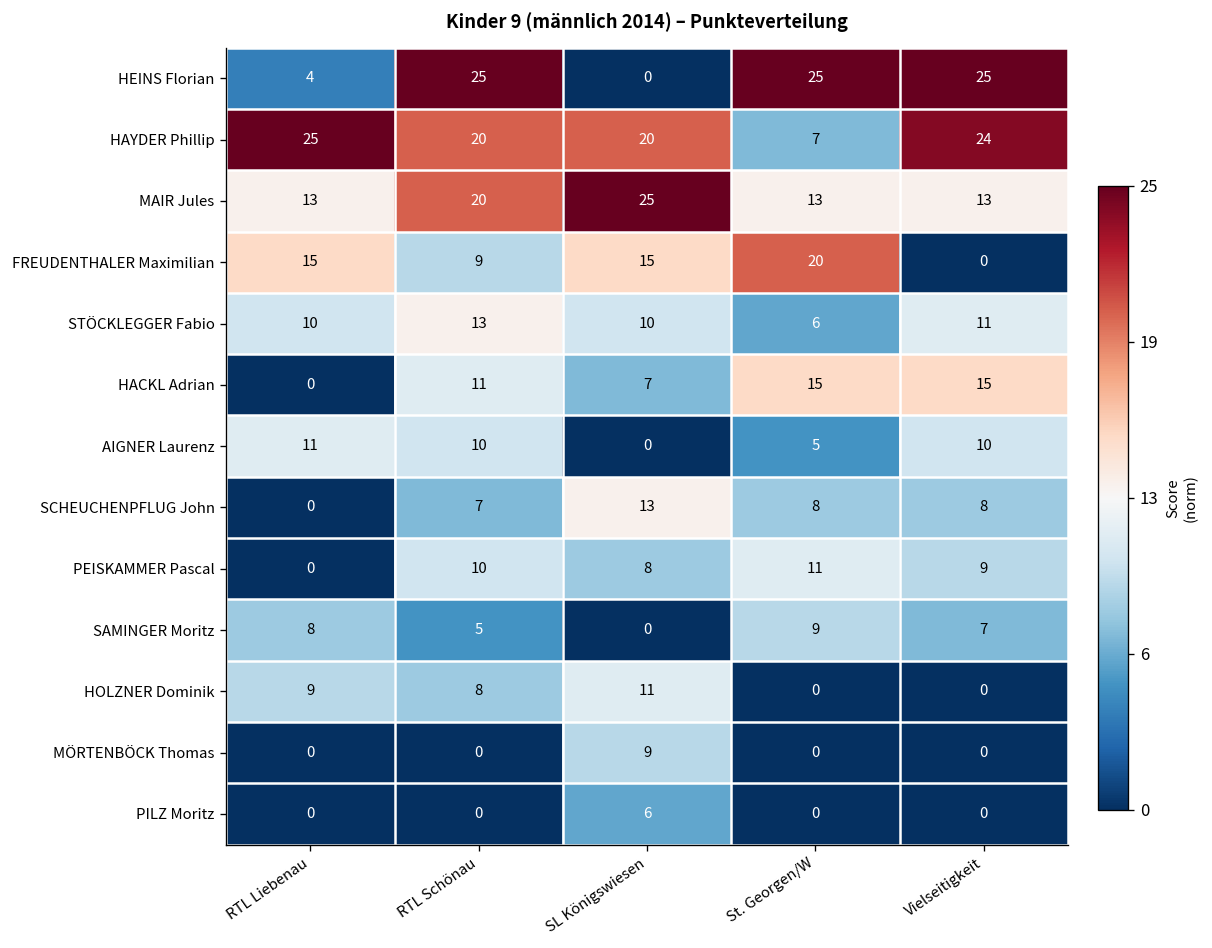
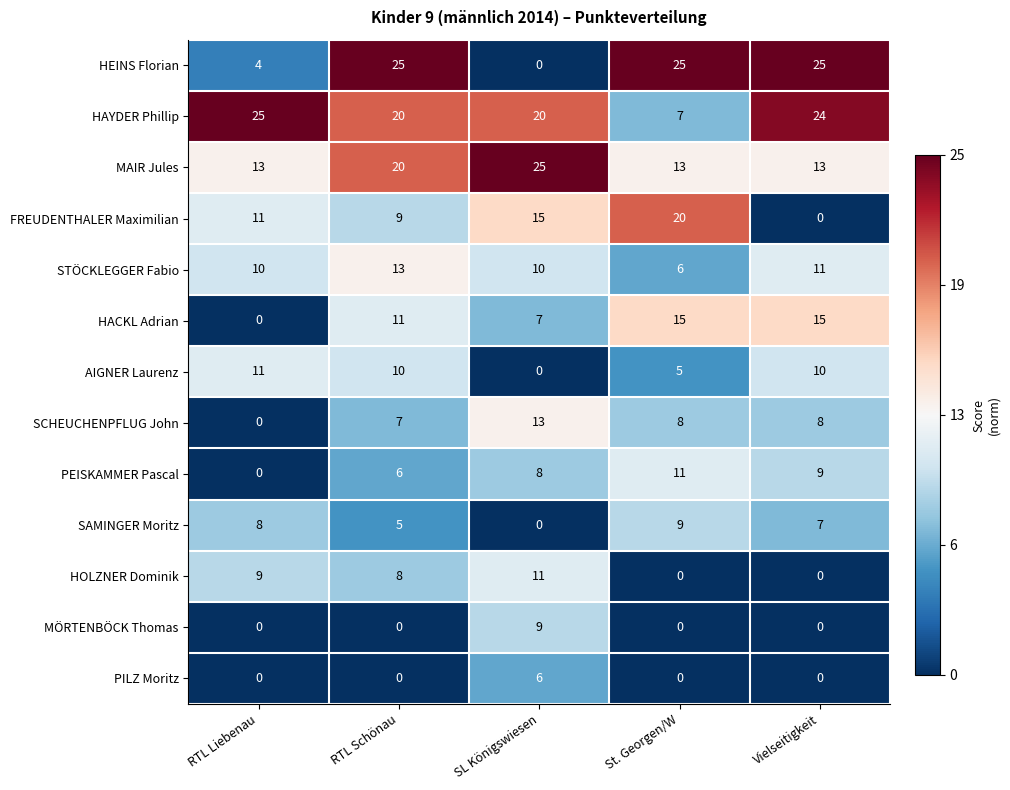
  {
    "HEINS Florian": {
      "RTL Liebenau": 4,
      "RTL Schönau": 25,
      "SL Königswiesen": 0,
      "St. Georgen/W": 25,
      "Vielseitigkeit": 25
    },
    "HAYDER Phillip": {
      "RTL Liebenau": 25,
      "RTL Schönau": 20,
      "SL Königswiesen": 20,
      "St. Georgen/W": 7,
      "Vielseitigkeit": 24
    },
    "MAIR Jules": {
      "RTL Liebenau": 13,
      "RTL Schönau": 20,
      "SL Königswiesen": 25,
      "St. Georgen/W": 13,
      "Vielseitigkeit": 13
    },
    "FREUDENTHALER Maximilian": {
-     "RTL Liebenau": 15,
+     "RTL Liebenau": 11,
      "RTL Schönau": 9,
      "SL Königswiesen": 15,
      "St. Georgen/W": 20,
      "Vielseitigkeit": 0
    },
    "STÖCKLEGGER Fabio": {
      "RTL Liebenau": 10,
      "RTL Schönau": 13,
      "SL Königswiesen": 10,
      "St. Georgen/W": 6,
      "Vielseitigkeit": 11
    },
    "HACKL Adrian": {
      "RTL Liebenau": 0,
      "RTL Schönau": 11,
      "SL Königswiesen": 7,
      "St. Georgen/W": 15,
      "Vielseitigkeit": 15
    },
    "AIGNER Laurenz": {
      "RTL Liebenau": 11,
      "RTL Schönau": 10,
      "SL Königswiesen": 0,
      "St. Georgen/W": 5,
      "Vielseitigkeit": 10
    },
    "SCHEUCHENPFLUG John": {
      "RTL Liebenau": 0,
      "RTL Schönau": 7,
      "SL Königswiesen": 13,
      "St. Georgen/W": 8,
      "Vielseitigkeit": 8
    },
    "PEISKAMMER Pascal": {
      "RTL Liebenau": 0,
-     "RTL Schönau": 10,
+     "RTL Schönau": 6,
      "SL Königswiesen": 8,
      "St. Georgen/W": 11,
      "Vielseitigkeit": 9
    },
    "SAMINGER Moritz": {
      "RTL Liebenau": 8,
      "RTL Schönau": 5,
      "SL Königswiesen": 0,
      "St. Georgen/W": 9,
      "Vielseitigkeit": 7
    },
    "HOLZNER Dominik": {
      "RTL Liebenau": 9,
      "RTL Schönau": 8,
      "SL Königswiesen": 11,
      "St. Georgen/W": 0,
      "Vielseitigkeit": 0
    },
    "MÖRTENBÖCK Thomas": {
      "RTL Liebenau": 0,
      "RTL Schönau": 0,
      "SL Königswiesen": 9,
      "St. Georgen/W": 0,
      "Vielseitigkeit": 0
    },
    "PILZ Moritz": {
      "RTL Liebenau": 0,
      "RTL Schönau": 0,
      "SL Königswiesen": 6,
      "St. Georgen/W": 0,
      "Vielseitigkeit": 0
    }
  }
